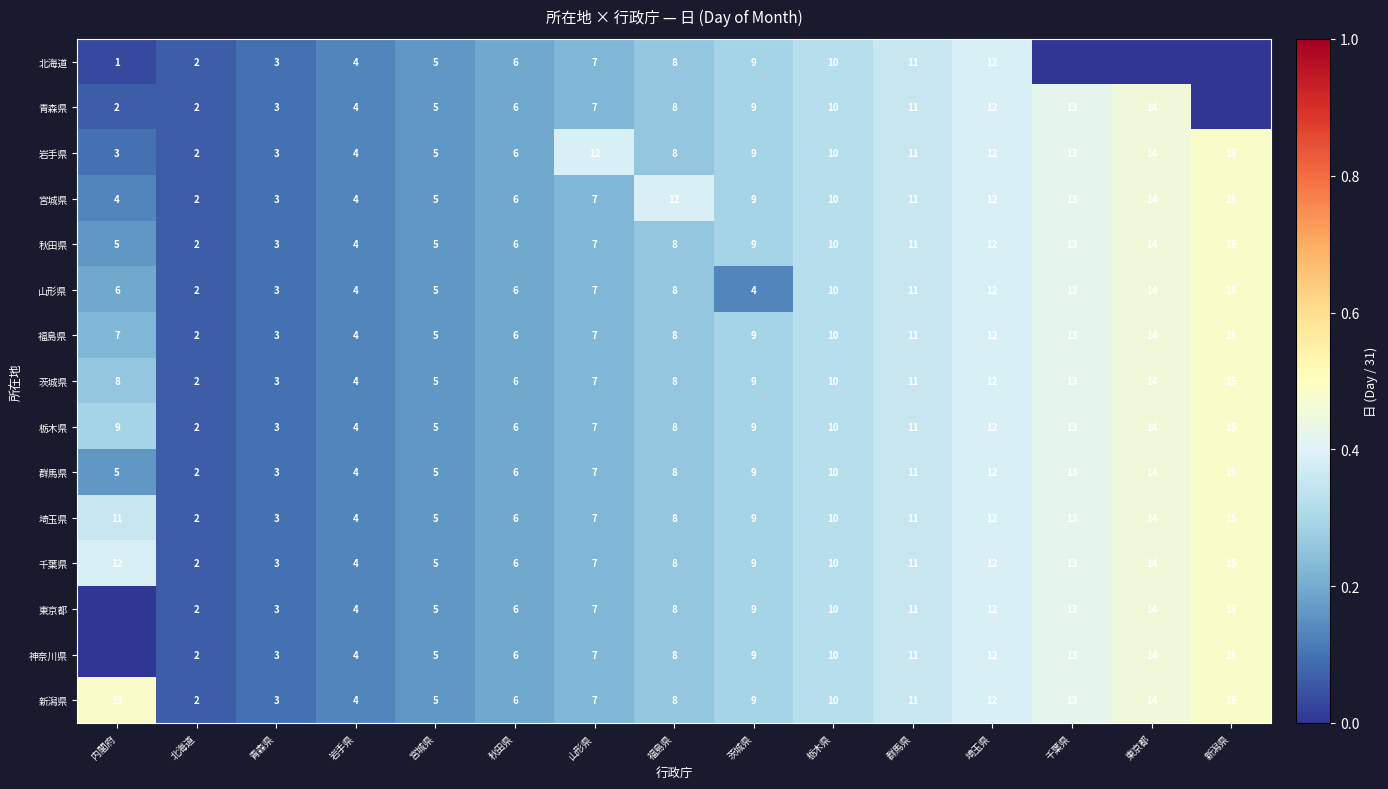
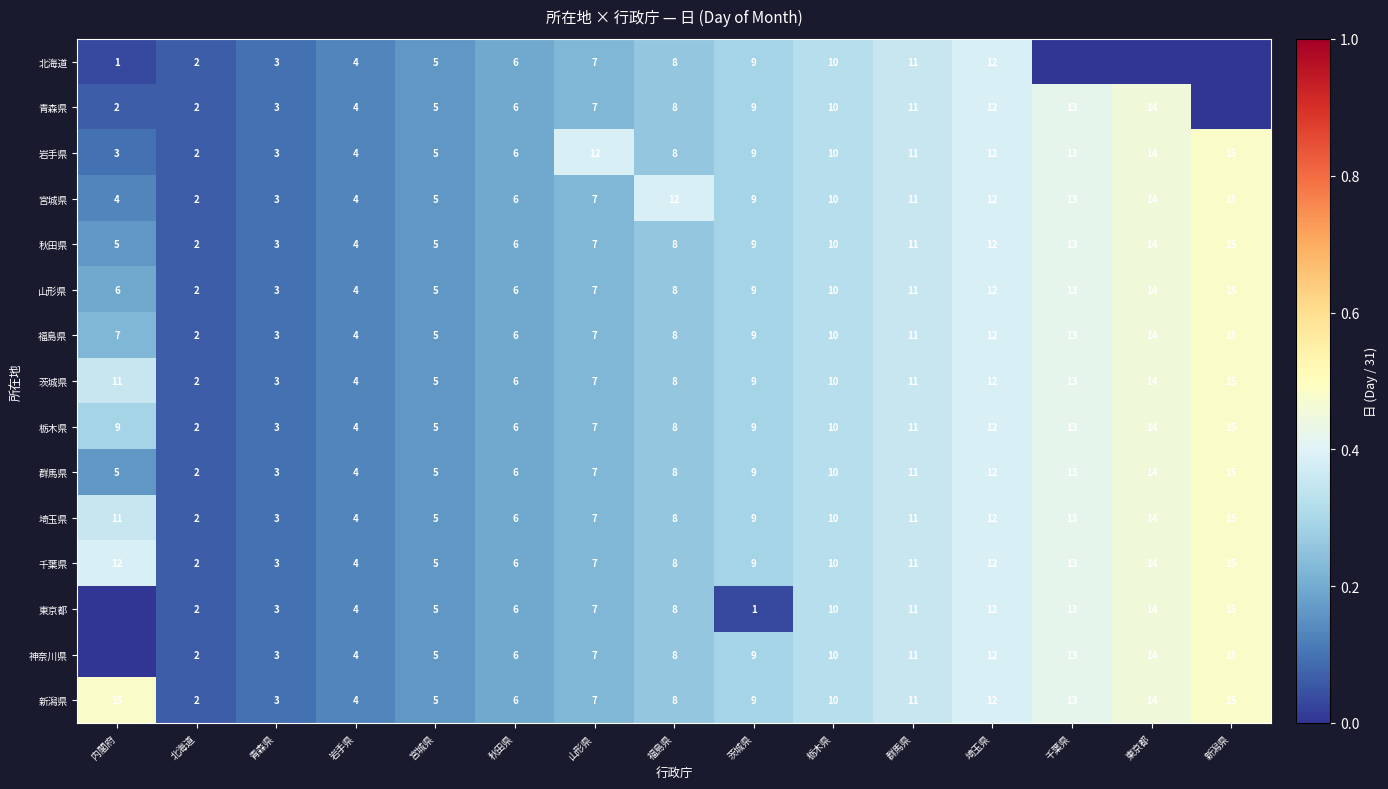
  {
    "北海道": {
      "内閣府": 1,
      "北海道": 2,
      "青森県": 3,
      "岩手県": 4,
      "宮城県": 5,
      "秋田県": 6,
      "山形県": 7,
      "福島県": 8,
      "茨城県": 9,
      "栃木県": 10,
      "群馬県": 11
    },
    "青森県": {
      "内閣府": 2,
      "北海道": 2,
      "青森県": 3,
      "岩手県": 4,
      "宮城県": 5,
      "秋田県": 6,
      "山形県": 7,
      "福島県": 8,
      "茨城県": 9,
      "栃木県": 10,
      "群馬県": 11
    },
    "岩手県": {
      "内閣府": 3,
      "北海道": 2,
      "青森県": 3,
      "岩手県": 4,
      "宮城県": 5,
      "秋田県": 6,
      "福島県": 8,
      "茨城県": 9,
      "栃木県": 10,
      "群馬県": 11,
      "新潟県": 15
    },
    "宮城県": {
      "内閣府": 4,
      "北海道": 2,
      "青森県": 3,
      "岩手県": 4,
      "宮城県": 5,
      "秋田県": 6,
      "山形県": 7,
      "茨城県": 9,
      "栃木県": 10,
      "群馬県": 11,
      "新潟県": 15
    },
    "秋田県": {
      "内閣府": 5,
      "北海道": 2,
      "青森県": 3,
      "岩手県": 4,
      "宮城県": 5,
      "秋田県": 6,
      "山形県": 7,
      "福島県": 8,
      "茨城県": 9,
      "栃木県": 10,
      "群馬県": 11,
      "新潟県": 15
    },
    "山形県": {
      "内閣府": 6,
      "北海道": 2,
      "青森県": 3,
      "岩手県": 4,
      "宮城県": 5,
      "秋田県": 6,
      "山形県": 7,
      "福島県": 8,
-     "茨城県": 4,
+     "茨城県": 9,
      "栃木県": 10,
      "群馬県": 11,
      "新潟県": 15
    },
    "福島県": {
      "内閣府": 7,
      "北海道": 2,
      "青森県": 3,
      "岩手県": 4,
      "宮城県": 5,
      "秋田県": 6,
      "山形県": 7,
      "福島県": 8,
      "茨城県": 9,
      "栃木県": 10,
      "群馬県": 11,
      "新潟県": 15
    },
    "茨城県": {
-     "内閣府": 8,
+     "内閣府": 11,
      "北海道": 2,
      "青森県": 3,
      "岩手県": 4,
      "宮城県": 5,
      "秋田県": 6,
      "山形県": 7,
      "福島県": 8,
      "茨城県": 9,
      "栃木県": 10,
      "群馬県": 11,
      "新潟県": 15
    },
    "栃木県": {
      "内閣府": 9,
      "北海道": 2,
      "青森県": 3,
      "岩手県": 4,
      "宮城県": 5,
      "秋田県": 6,
      "山形県": 7,
      "福島県": 8,
      "茨城県": 9,
      "栃木県": 10,
      "群馬県": 11,
      "新潟県": 15
    },
    "群馬県": {
      "内閣府": 5,
      "北海道": 2,
      "青森県": 3,
      "岩手県": 4,
      "宮城県": 5,
      "秋田県": 6,
      "山形県": 7,
      "福島県": 8,
      "茨城県": 9,
      "栃木県": 10,
      "群馬県": 11,
      "新潟県": 15
    },
    "埼玉県": {
      "内閣府": 11,
      "北海道": 2,
      "青森県": 3,
      "岩手県": 4,
      "宮城県": 5,
      "秋田県": 6,
      "山形県": 7,
      "福島県": 8,
      "茨城県": 9,
      "栃木県": 10,
      "群馬県": 11,
      "新潟県": 15
    },
    "千葉県": {
      "北海道": 2,
      "青森県": 3,
      "岩手県": 4,
      "宮城県": 5,
      "秋田県": 6,
      "山形県": 7,
      "福島県": 8,
      "茨城県": 9,
      "栃木県": 10,
      "群馬県": 11,
      "新潟県": 15
    },
    "東京都": {
      "北海道": 2,
      "青森県": 3,
      "岩手県": 4,
      "宮城県": 5,
      "秋田県": 6,
      "山形県": 7,
      "福島県": 8,
-     "茨城県": 9,
+     "茨城県": 1,
      "栃木県": 10,
      "群馬県": 11,
      "新潟県": 15
    },
    "神奈川県": {
      "北海道": 2,
      "青森県": 3,
      "岩手県": 4,
      "宮城県": 5,
      "秋田県": 6,
      "山形県": 7,
      "福島県": 8,
      "茨城県": 9,
      "栃木県": 10,
      "群馬県": 11,
      "新潟県": 15
    },
    "新潟県": {
      "内閣府": 15,
      "北海道": 2,
      "青森県": 3,
      "岩手県": 4,
      "宮城県": 5,
      "秋田県": 6,
      "山形県": 7,
      "福島県": 8,
      "茨城県": 9,
      "栃木県": 10,
      "群馬県": 11,
      "新潟県": 15
    }
  }
